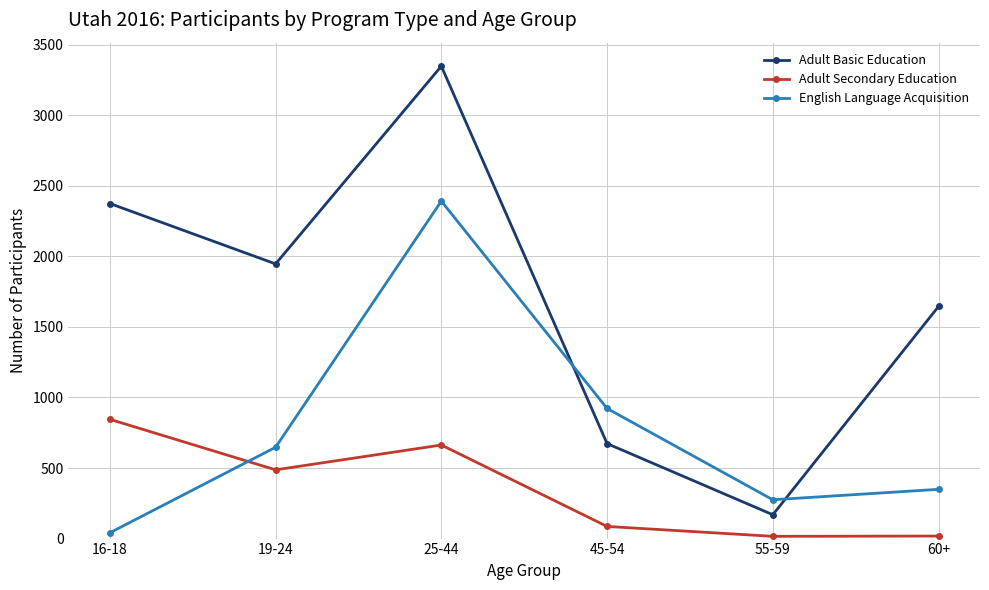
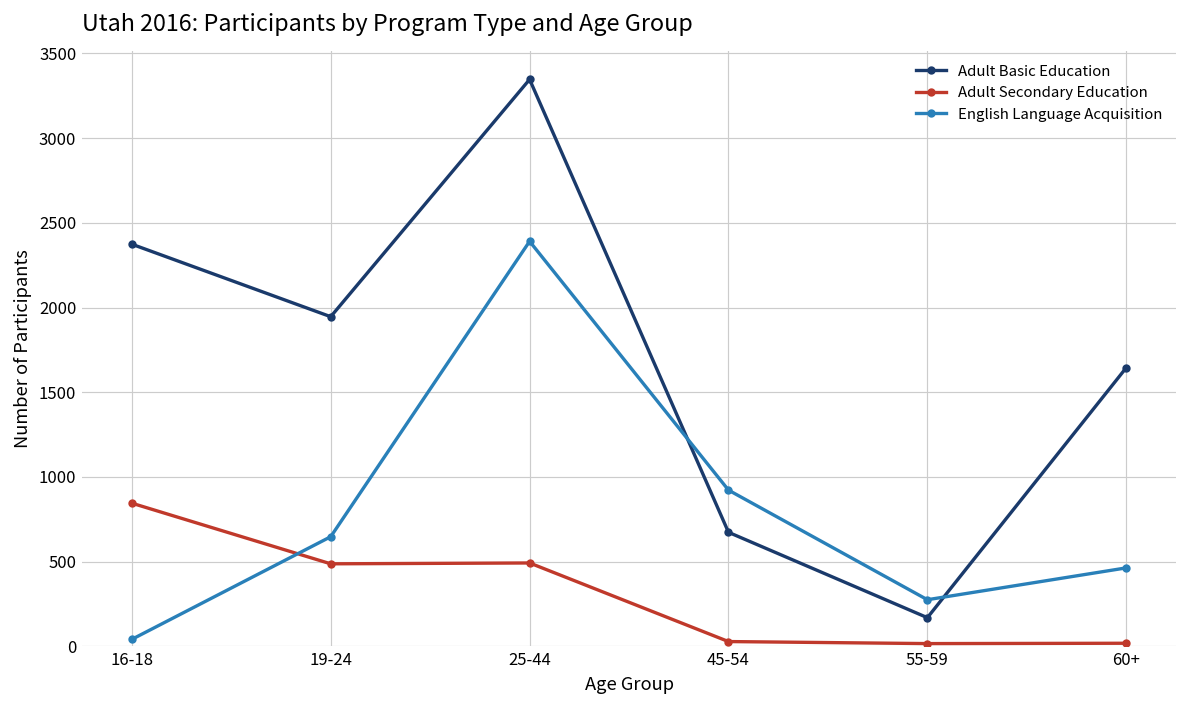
  {
    "Adult Basic Education": {
      "16-18": 2370,
      "19-24": 1950,
      "25-44": 3350,
      "45-54": 670,
      "55-59": 170,
      "60+": 1650
    },
    "Adult Secondary Education": {
      "16-18": 850,
      "19-24": 490,
-     "25-44": 660,
-     "45-54": 90,
+     "25-44": 490,
+     "45-54": 30,
      "55-59": 20,
      "60+": 20
    },
    "English Language Acquisition": {
      "16-18": 40,
      "19-24": 650,
      "25-44": 2390,
      "45-54": 920,
      "55-59": 280,
-     "60+": 350
+     "60+": 460
    }
  }
